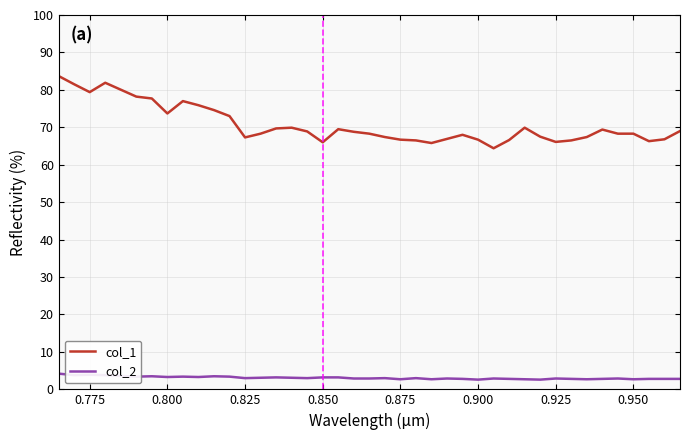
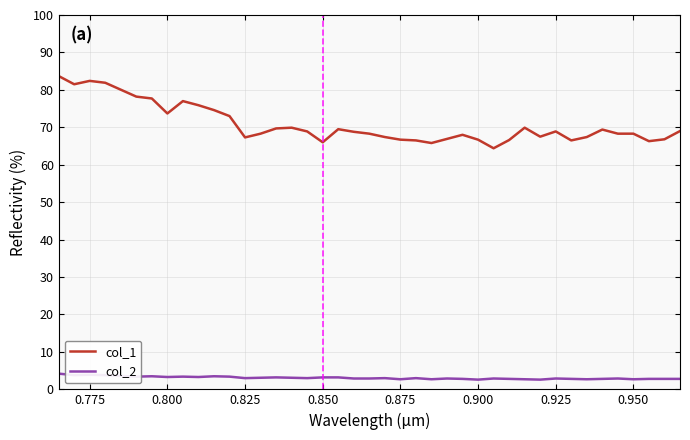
  {
    "col_1": {
-     "0.775": 79,
+     "0.775": 82,
      "0.800": 74,
      "0.825": 67,
      "0.850": 66,
      "0.875": 67,
      "0.900": 67,
-     "0.925": 66,
+     "0.925": 69,
      "0.950": 68
    },
    "col_2": {
      "0.800": 3,
      "0.825": 3,
      "0.850": 3,
      "0.875": 3,
      "0.900": 3,
      "0.925": 3,
      "0.950": 3
    }
  }
